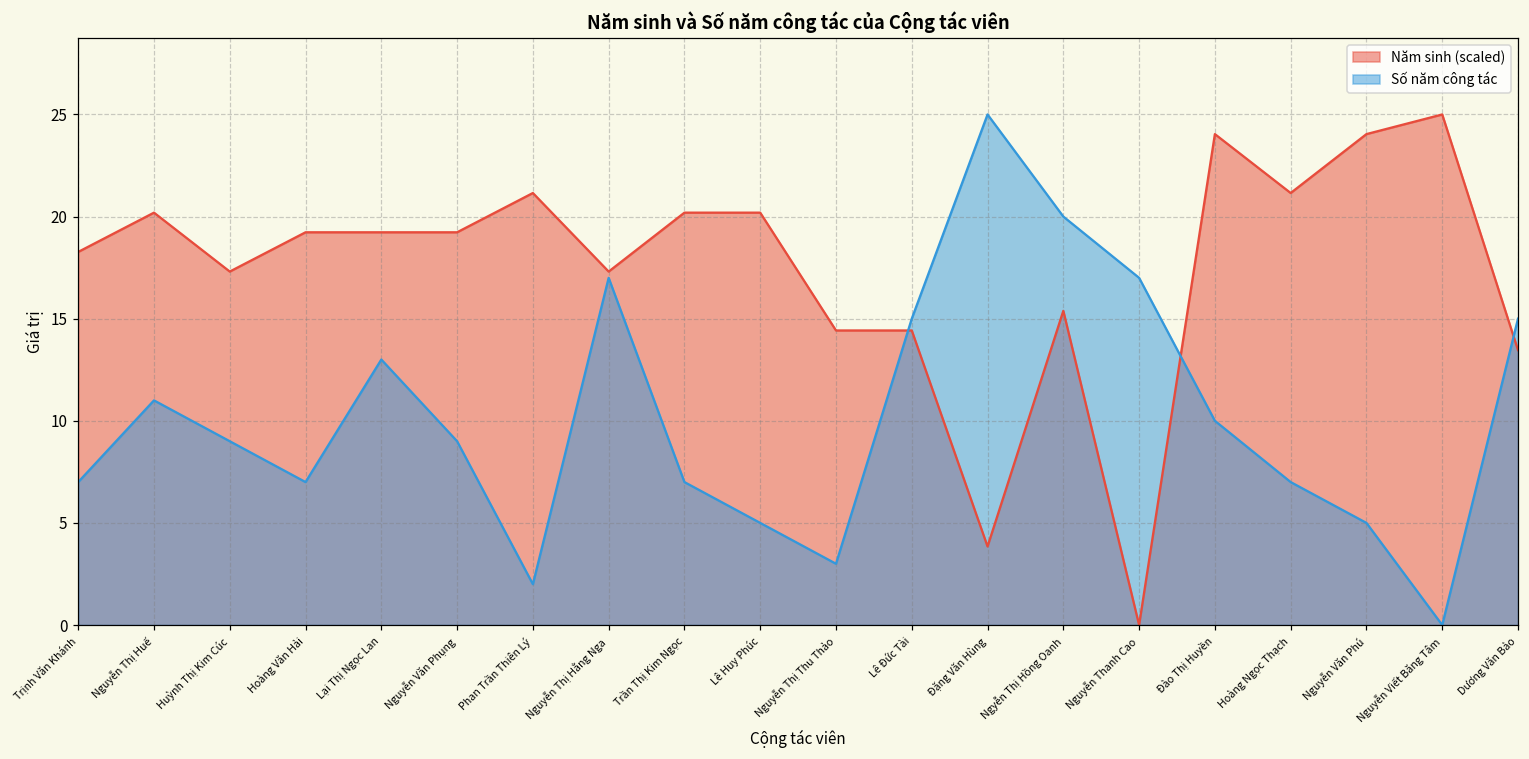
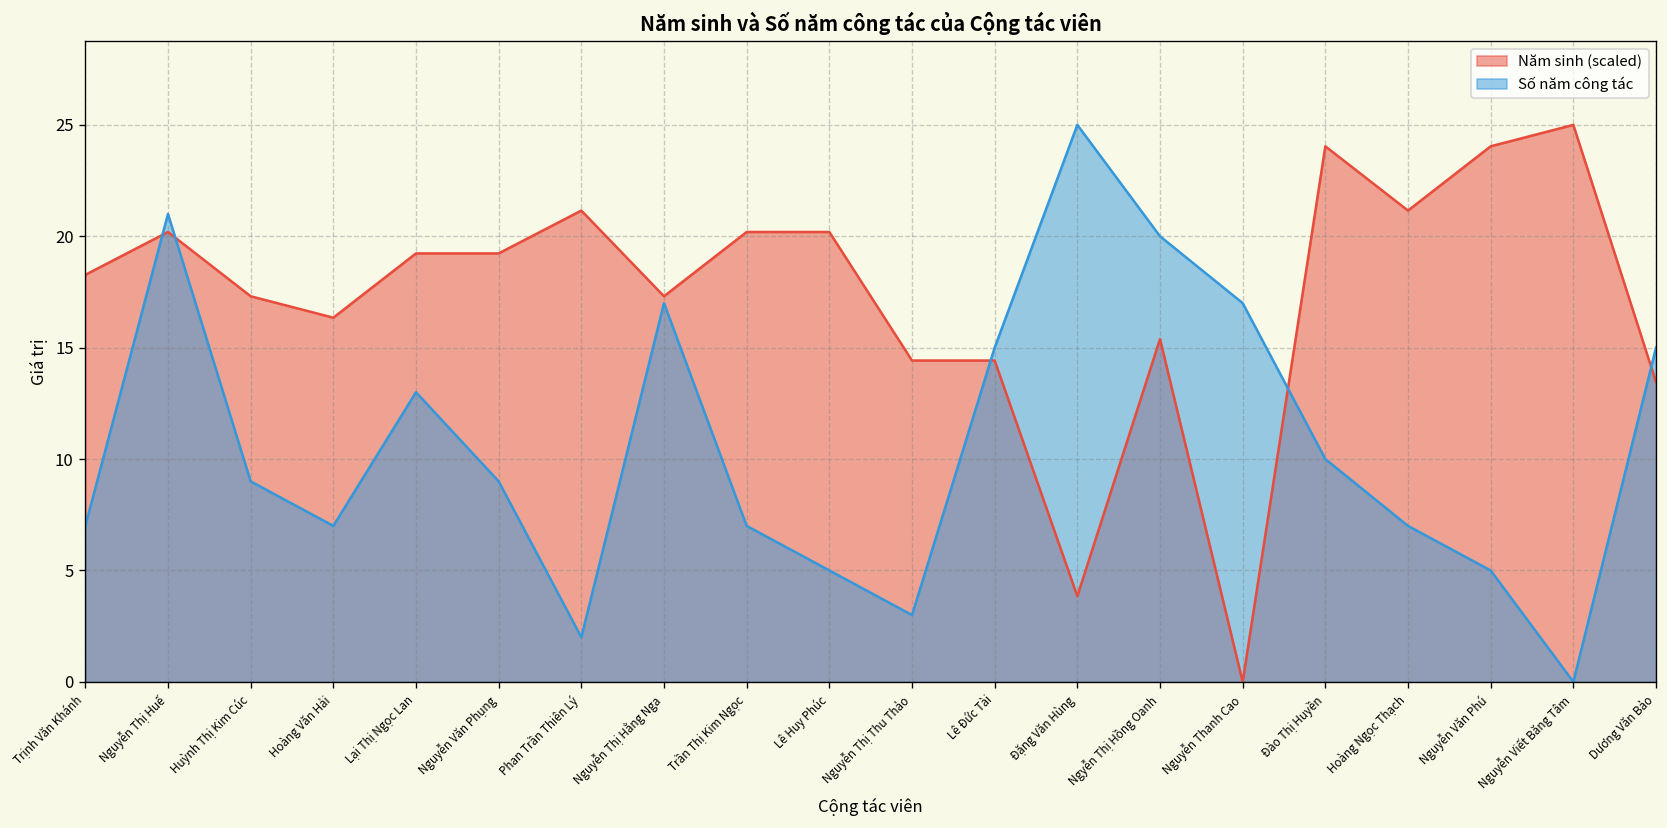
  {
    "Năm sinh (scaled)": {
      "Trịnh Văn Khánh": 18.3,
      "Nguyễn Thị Huế": 20.2,
      "Huỳnh Thị Kim Cúc": 17.3,
-     "Hoàng Văn Hải": 19.2,
+     "Hoàng Văn Hải": 16.3,
      "Lại Thị Ngọc Lan": 19.2,
      "Nguyễn Văn Phụng": 19.2,
      "Phan Trần Thiên Lý": 21.2,
      "Nguyễn Thị Hằng Nga": 17.3,
      "Trần Thị Kim Ngọc": 20.2,
      "Lê Huy Phúc": 20.2,
      "Nguyễn Thị Thu Thảo": 14.4,
      "Lê Đức Tài": 14.4,
      "Đặng Văn Hùng": 3.8,
      "Ngyễn Thị Hồng Oanh": 15.4,
      "Nguyễn Thanh Cao": 0.0,
      "Đào Thị Huyền": 24.0,
      "Hoàng Ngọc Thạch": 21.2,
      "Nguyễn Văn Phú": 24.0,
      "Nguyễn Viết Băng Tâm": 25.0,
      "Dương Văn Bảo": 13.5
    },
    "Số năm công tác": {
      "Trịnh Văn Khánh": 7,
-     "Nguyễn Thị Huế": 11,
+     "Nguyễn Thị Huế": 21,
      "Huỳnh Thị Kim Cúc": 9,
      "Hoàng Văn Hải": 7,
      "Lại Thị Ngọc Lan": 13,
      "Nguyễn Văn Phụng": 9,
      "Phan Trần Thiên Lý": 2,
      "Nguyễn Thị Hằng Nga": 17,
      "Trần Thị Kim Ngọc": 7,
      "Lê Huy Phúc": 5,
      "Nguyễn Thị Thu Thảo": 3,
      "Lê Đức Tài": 15,
      "Đặng Văn Hùng": 25,
      "Ngyễn Thị Hồng Oanh": 20,
      "Nguyễn Thanh Cao": 17,
      "Đào Thị Huyền": 10,
      "Hoàng Ngọc Thạch": 7,
      "Nguyễn Văn Phú": 5,
      "Nguyễn Viết Băng Tâm": 0,
      "Dương Văn Bảo": 15
    }
  }
